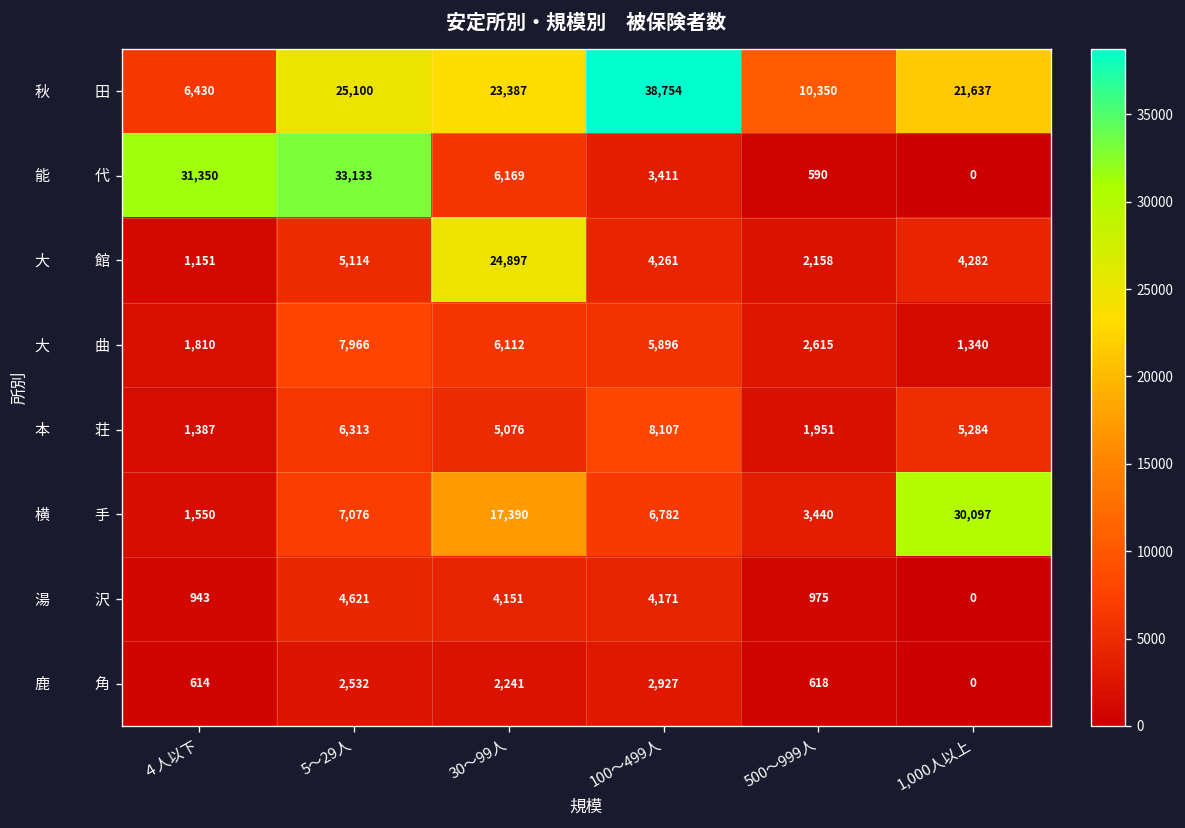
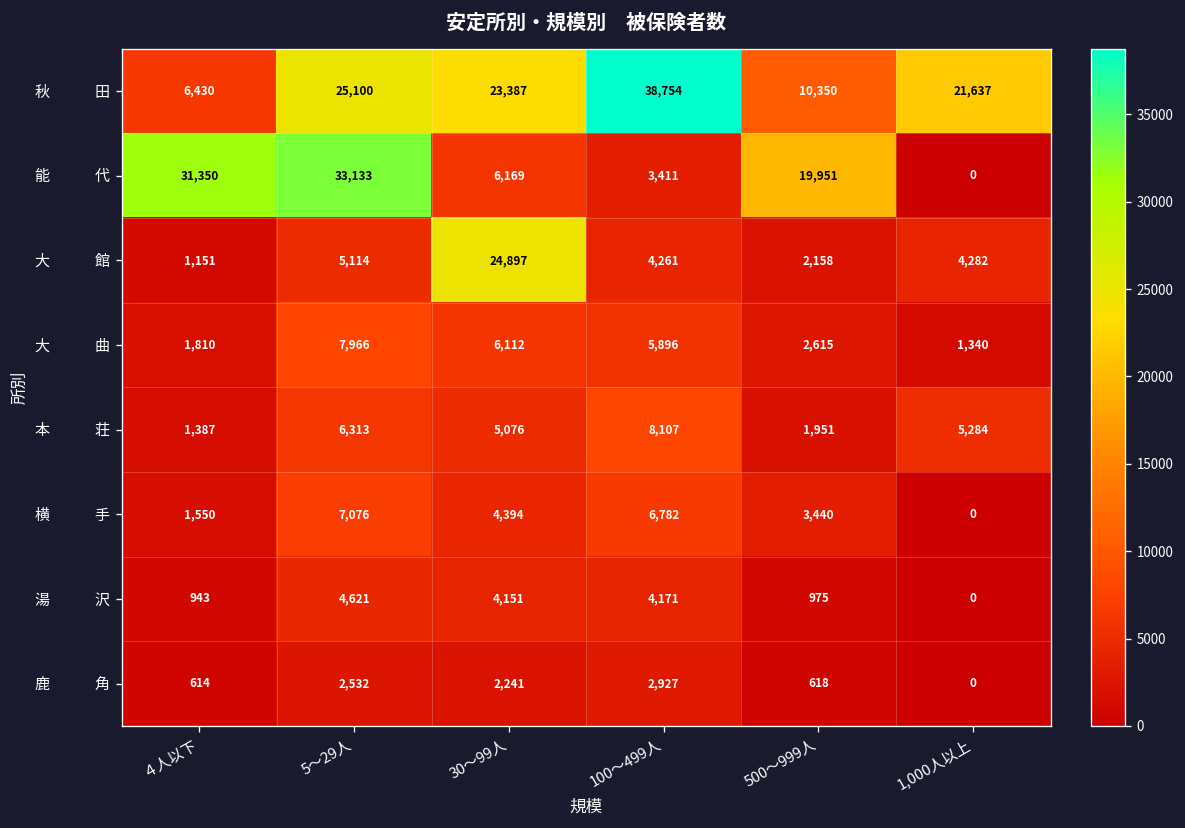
  {
    "秋 田": {
      "４人以下": "6,430",
      "5～29人": "25,100",
      "30～99人": "23,387",
      "100～499人": "38,754",
      "500～999人": "10,350",
      "1,000人以上": "21,637"
    },
    "能 代": {
      "４人以下": "31,350",
      "5～29人": "33,133",
      "30～99人": "6,169",
      "100～499人": "3,411",
-     "500～999人": "590",
+     "500～999人": "19,951",
      "1,000人以上": "0"
    },
    "大 館": {
      "４人以下": "1,151",
      "5～29人": "5,114",
      "30～99人": "24,897",
      "100～499人": "4,261",
      "500～999人": "2,158",
      "1,000人以上": "4,282"
    },
    "大 曲": {
      "４人以下": "1,810",
      "5～29人": "7,966",
      "30～99人": "6,112",
      "100～499人": "5,896",
      "500～999人": "2,615",
      "1,000人以上": "1,340"
    },
    "本 荘": {
      "４人以下": "1,387",
      "5～29人": "6,313",
      "30～99人": "5,076",
      "100～499人": "8,107",
      "500～999人": "1,951",
      "1,000人以上": "5,284"
    },
    "横 手": {
      "４人以下": "1,550",
      "5～29人": "7,076",
-     "30～99人": "17,390",
+     "30～99人": "4,394",
      "100～499人": "6,782",
      "500～999人": "3,440",
-     "1,000人以上": "30,097"
+     "1,000人以上": "0"
    },
    "湯 沢": {
      "４人以下": "943",
      "5～29人": "4,621",
      "30～99人": "4,151",
      "100～499人": "4,171",
      "500～999人": "975",
      "1,000人以上": "0"
    },
    "鹿 角": {
      "４人以下": "614",
      "5～29人": "2,532",
      "30～99人": "2,241",
      "100～499人": "2,927",
      "500～999人": "618",
      "1,000人以上": "0"
    }
  }
